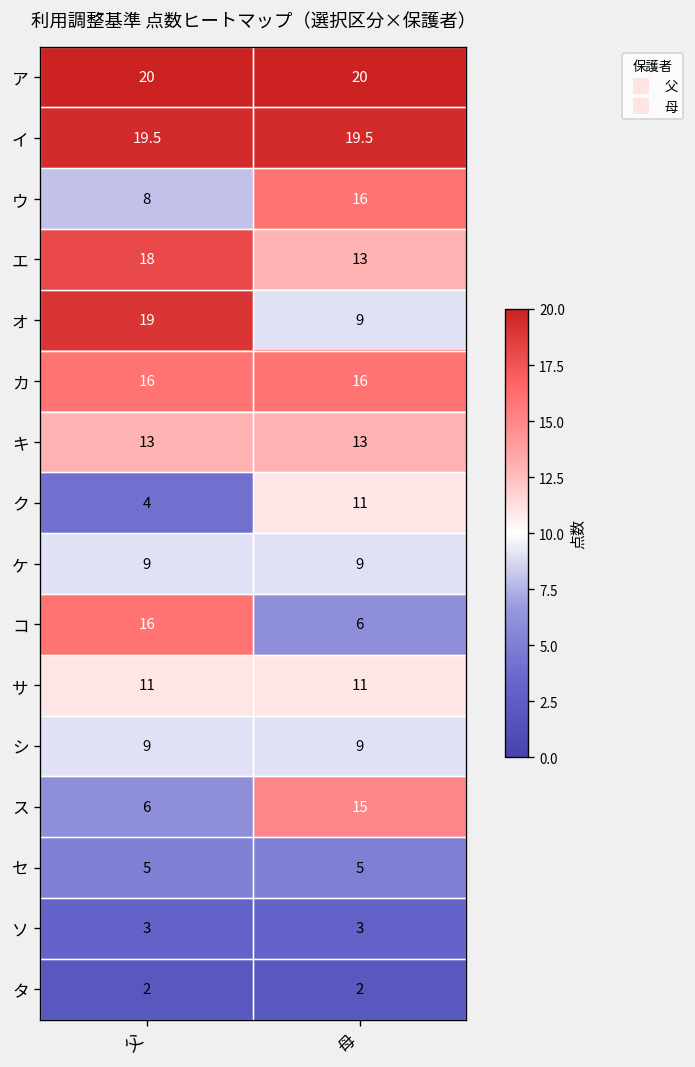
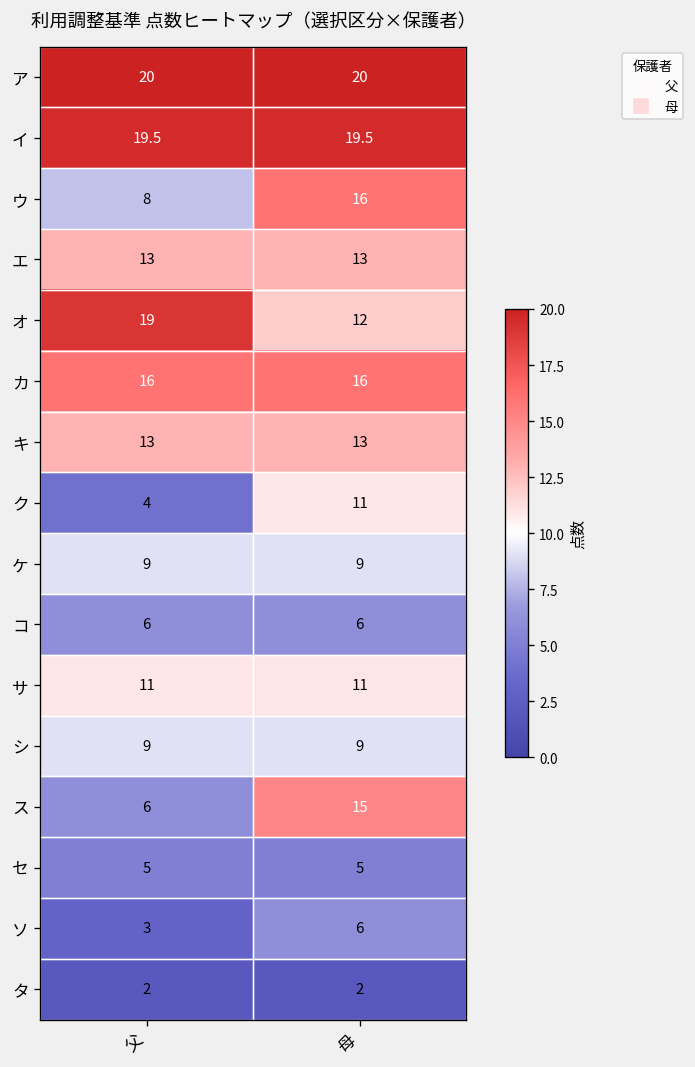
  {
    "ア": {
      "父": 20,
      "母": 20
    },
    "イ": {
      "父": 19.5,
      "母": 19.5
    },
    "ウ": {
      "父": 8,
      "母": 16
    },
    "エ": {
-     "父": 18,
+     "父": 13,
      "母": 13
    },
    "オ": {
      "父": 19,
-     "母": 9
+     "母": 12
    },
    "カ": {
      "父": 16,
      "母": 16
    },
    "キ": {
      "父": 13,
      "母": 13
    },
    "ク": {
      "父": 4,
      "母": 11
    },
    "ケ": {
      "父": 9,
      "母": 9
    },
    "コ": {
-     "父": 16,
+     "父": 6,
      "母": 6
    },
    "サ": {
      "父": 11,
      "母": 11
    },
    "シ": {
      "父": 9,
      "母": 9
    },
    "ス": {
      "父": 6,
      "母": 15
    },
    "セ": {
      "父": 5,
      "母": 5
    },
    "ソ": {
      "父": 3,
-     "母": 3
+     "母": 6
    },
    "タ": {
      "父": 2,
      "母": 2
    }
  }
